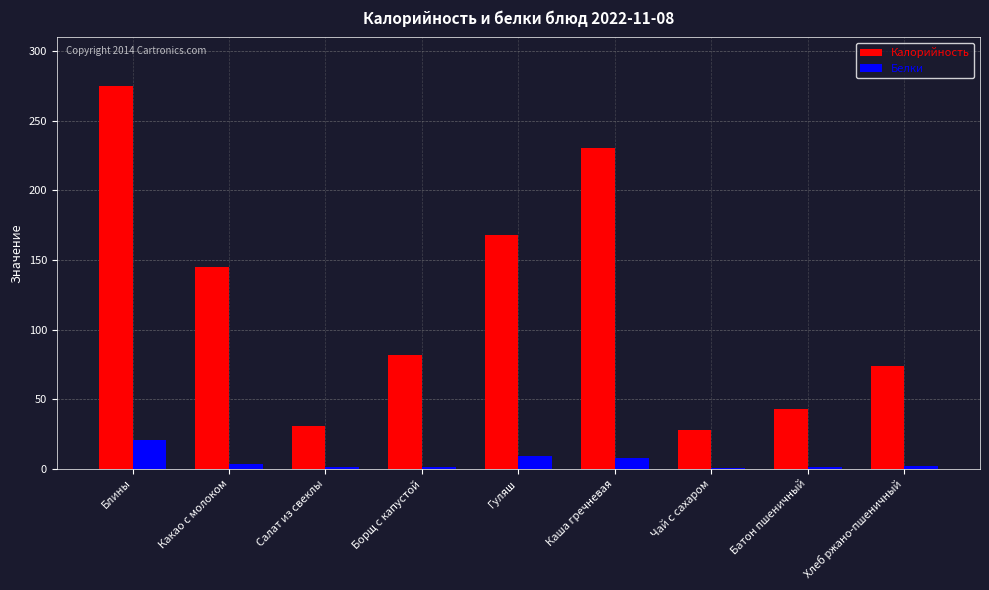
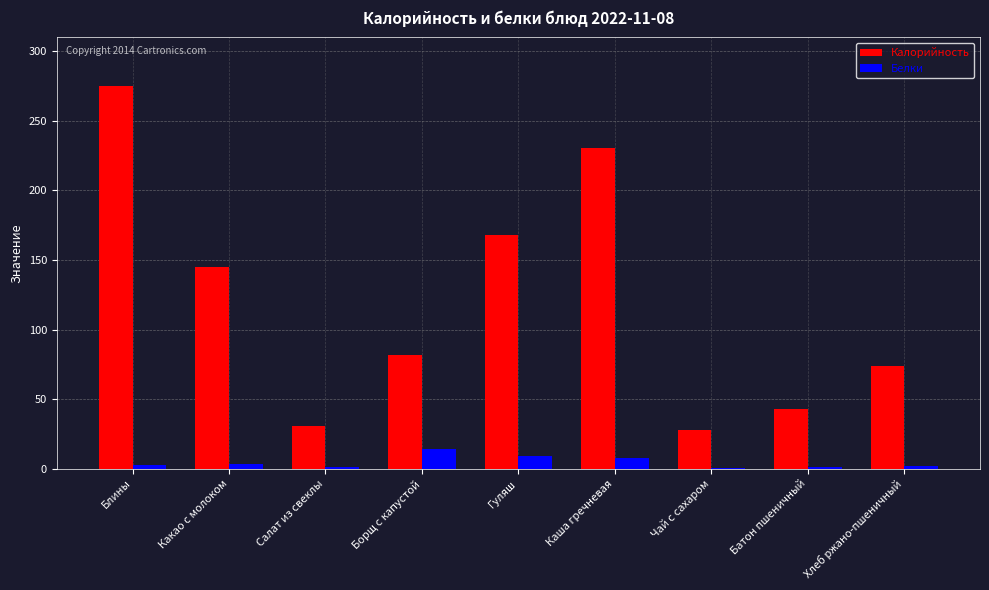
  {
    "Калорийность": {
      "Блины": 275,
      "Какао с молоком": 145,
      "Салат из свеклы": 31,
      "Борщ с капустой": 82,
      "Гуляш": 168,
      "Каша гречневая": 230,
      "Чай с сахаром": 28,
      "Батон пшеничный": 43,
      "Хлеб ржано-пшеничный": 74
    },
    "Белки": {
-     "Блины": 20,
+     "Блины": 2,
      "Какао с молоком": 4,
-     "Борщ с капустой": 1,
+     "Борщ с капустой": 14,
      "Гуляш": 9,
      "Каша гречневая": 7
    }
  }
